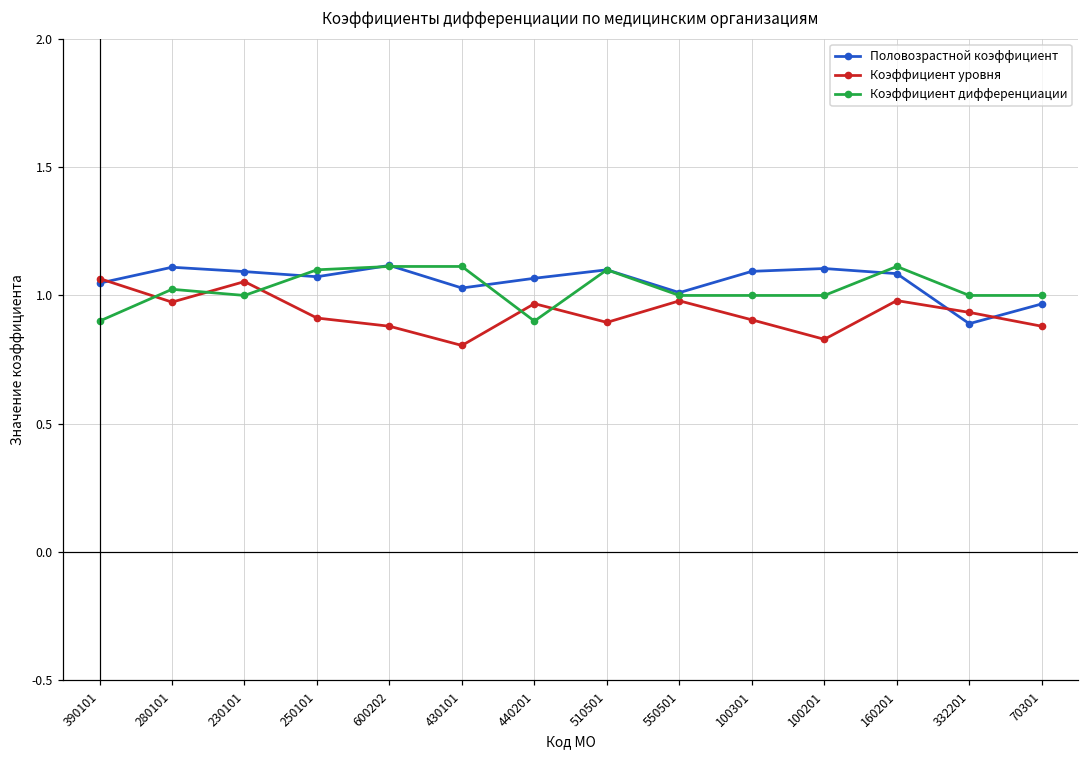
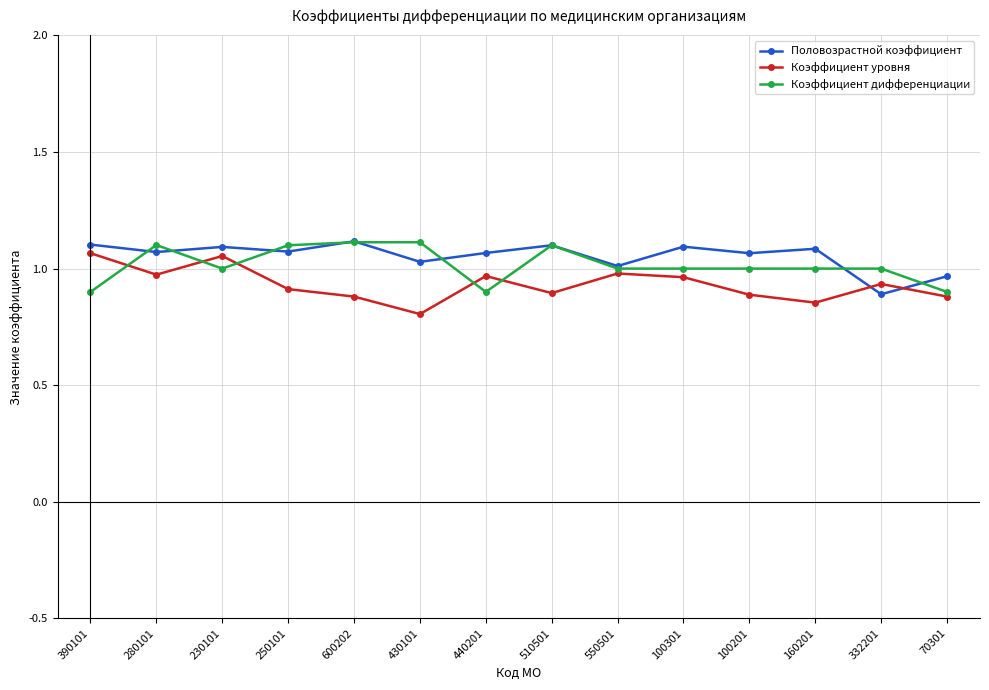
  {
    "Половозрастной коэффициент": {
-     "390101": 1.05,
-     "280101": 1.11,
+     "390101": 1.10,
+     "280101": 1.07,
      "230101": 1.09,
      "250101": 1.07,
      "430101": 1.03,
      "440201": 1.07,
      "550501": 1.01,
      "100301": 1.09,
-     "100201": 1.11,
+     "100201": 1.07,
      "160201": 1.09,
      "332201": 0.89,
      "70301": 0.97
    },
    "Коэффициент уровня": {
      "390101": 1.07,
      "280101": 0.97,
      "230101": 1.05,
      "250101": 0.91,
      "600202": 0.88,
      "430101": 0.81,
      "440201": 0.97,
      "510501": 0.90,
      "550501": 0.98,
-     "100301": 0.91,
-     "100201": 0.83,
-     "160201": 0.98,
+     "100301": 0.96,
+     "100201": 0.89,
+     "160201": 0.85,
      "332201": 0.93,
      "70301": 0.88
    },
    "Коэффициент дифференциации": {
      "390101": 0.90,
-     "280101": 1.02,
+     "280101": 1.10,
      "230101": 1.00,
      "250101": 1.10,
      "430101": 1.11,
      "440201": 0.90,
      "550501": 1.00,
      "100301": 1.00,
      "100201": 1.00,
-     "160201": 1.11,
+     "160201": 1.00,
      "332201": 1.00,
-     "70301": 1.0
+     "70301": 0.9
    }
  }
